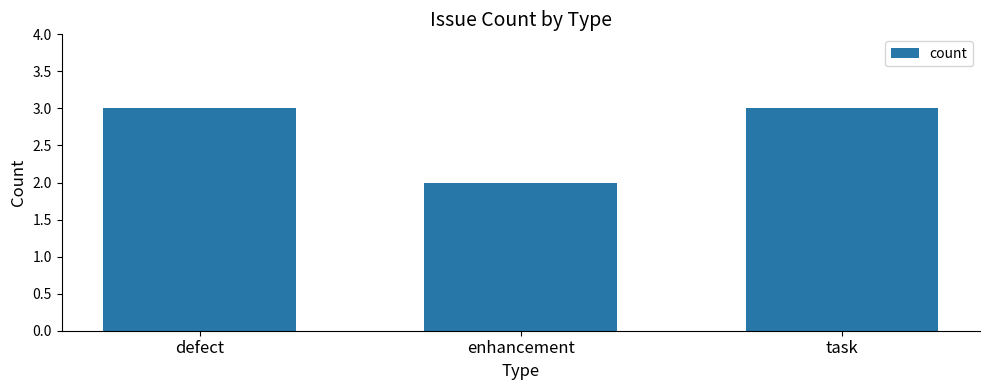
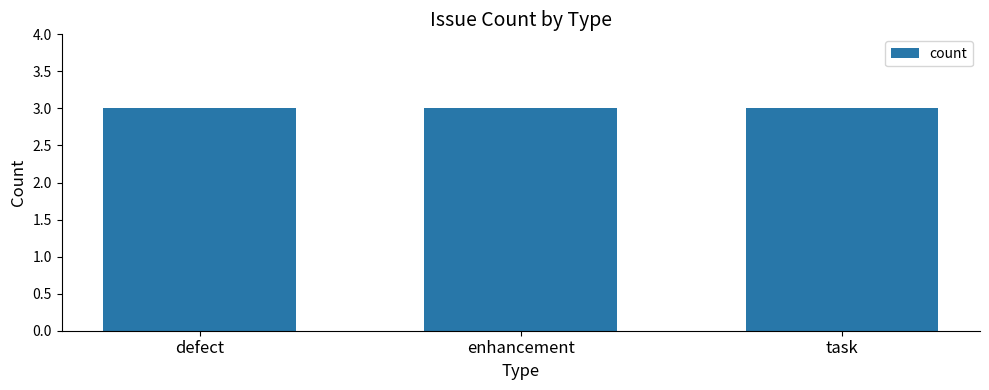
  {
    "defect": 3,
-   "enhancement": 2,
+   "enhancement": 3,
    "task": 3
  }
